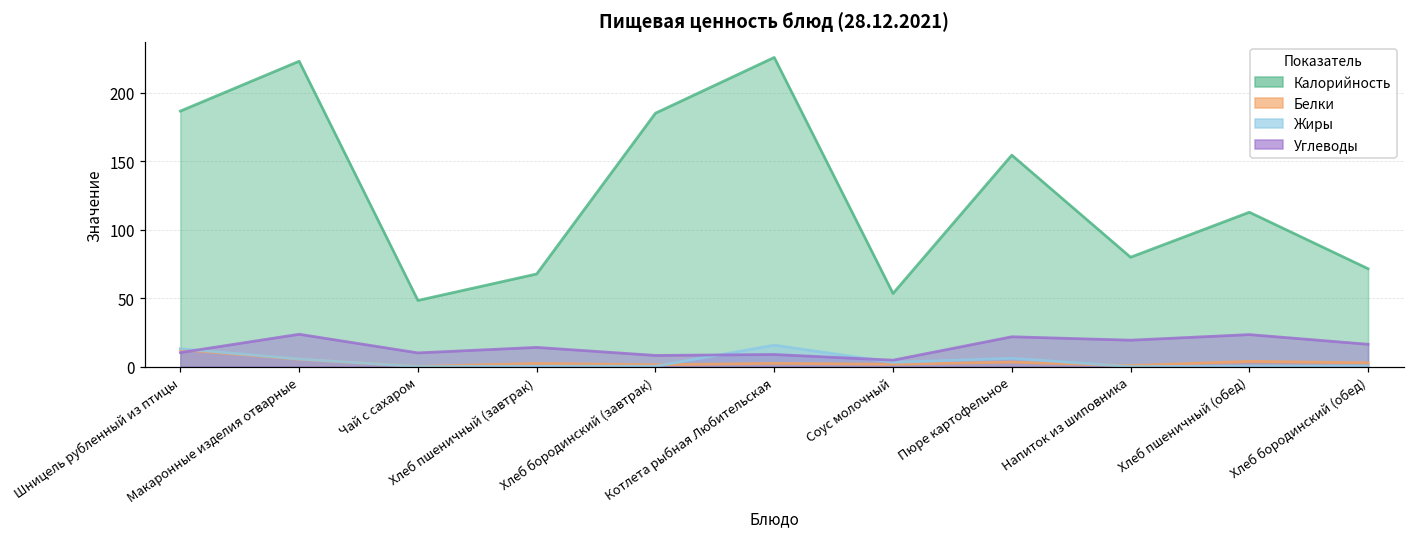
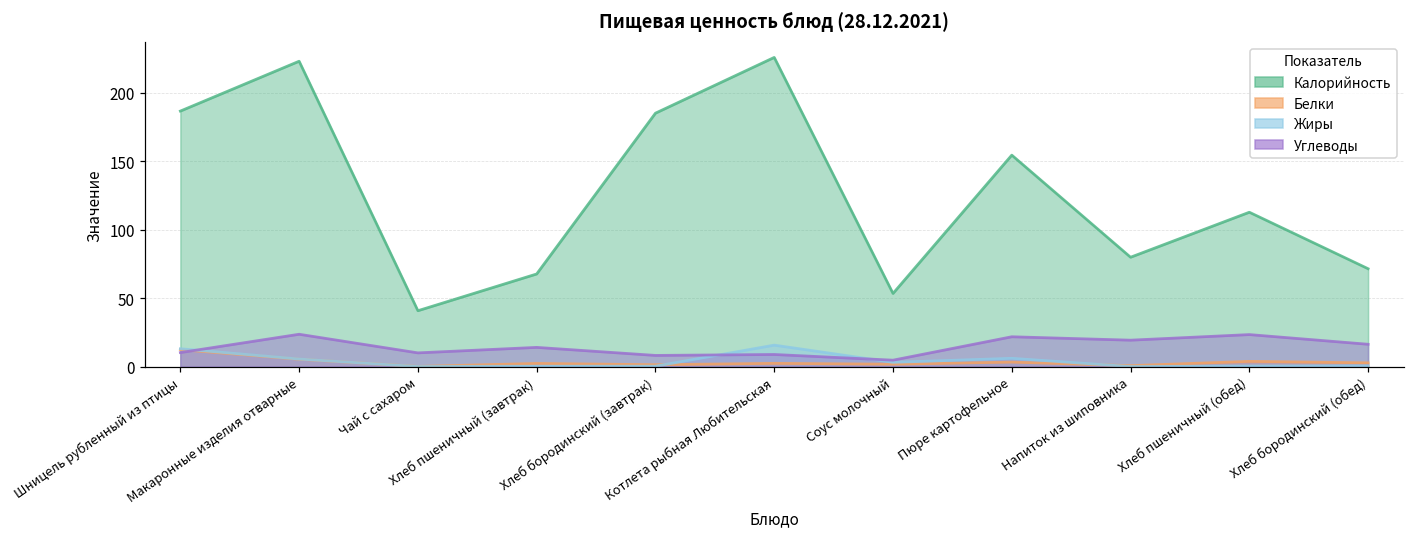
  {
    "Калорийность": {
      "Шницель рубленный из птицы": 186,
      "Макаронные изделия отварные": 223,
-     "Чай с сахаром": 48,
+     "Чай с сахаром": 41,
      "Хлеб пшеничный (завтрак)": 68,
      "Хлеб бородинский (завтрак)": 185,
      "Котлета рыбная Любительская": 226,
      "Соус молочный": 53,
      "Пюре картофельное": 154,
      "Напиток из шиповника": 80,
      "Хлеб пшеничный (обед)": 113,
      "Хлеб бородинский (обед)": 71
    },
    "Белки": {
      "Котлета рыбная Любительская": 2,
      "Пюре картофельное": 3,
      "Хлеб пшеничный (обед)": 4,
      "Хлеб бородинский (обед)": 3
    },
    "Жиры": {
      "Котлета рыбная Любительская": 16,
      "Пюре картофельное": 6,
      "Хлеб пшеничный (обед)": 0,
      "Хлеб бородинский (обед)": 1
    },
    "Углеводы": {
      "Шницель рубленный из птицы": 10,
      "Макаронные изделия отварные": 24,
      "Чай с сахаром": 10,
      "Хлеб пшеничный (завтрак)": 14,
      "Хлеб бородинский (завтрак)": 8,
      "Котлета рыбная Любительская": 9,
      "Пюре картофельное": 22,
      "Напиток из шиповника": 19,
      "Хлеб пшеничный (обед)": 23,
      "Хлеб бородинский (обед)": 16
    }
  }
